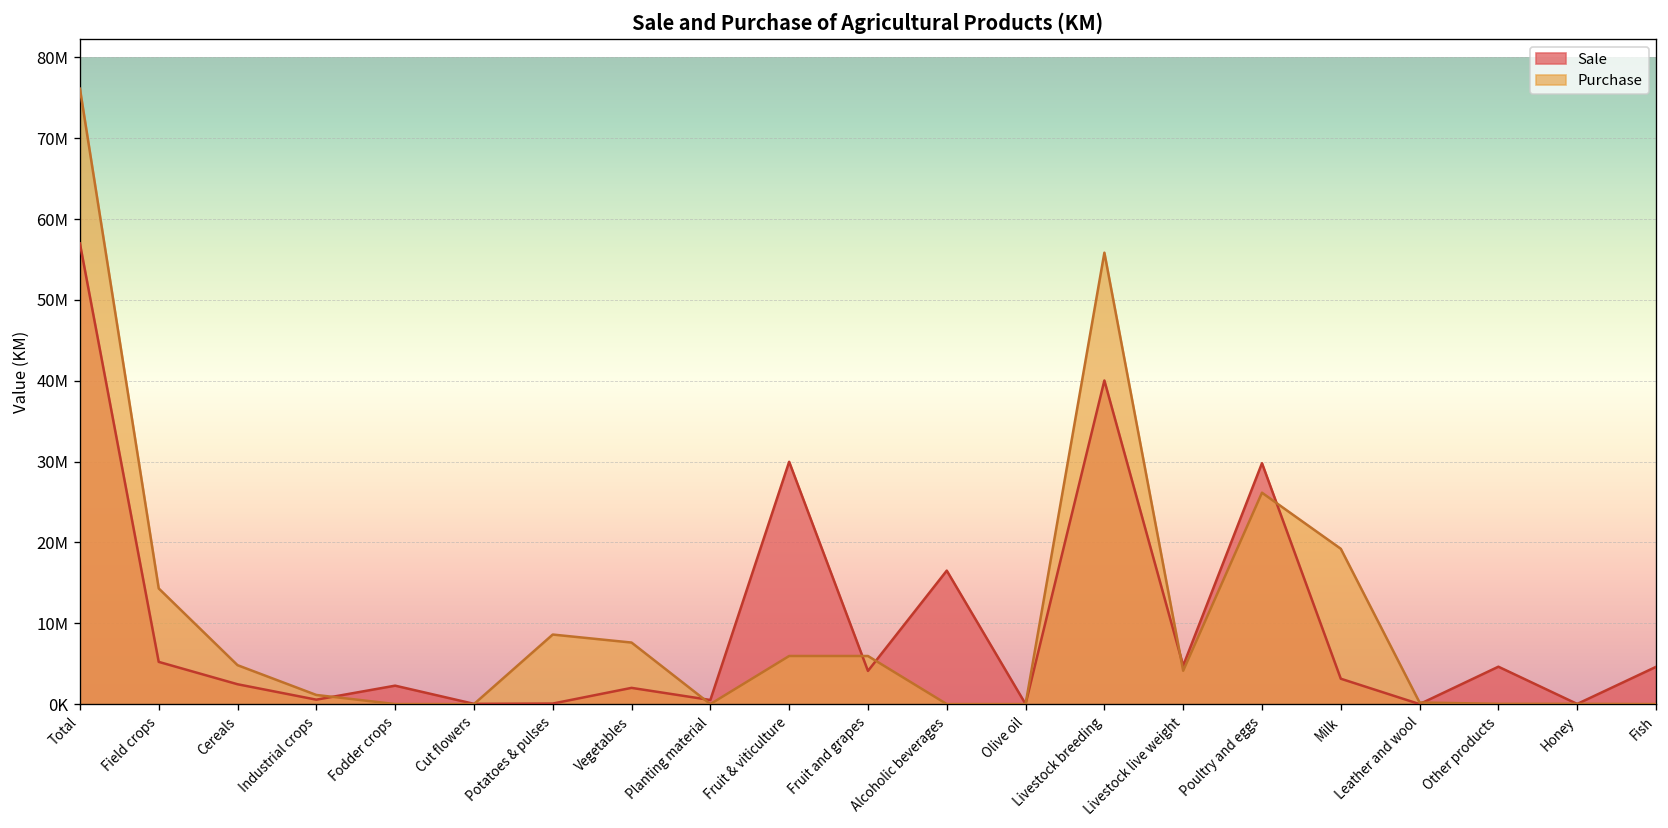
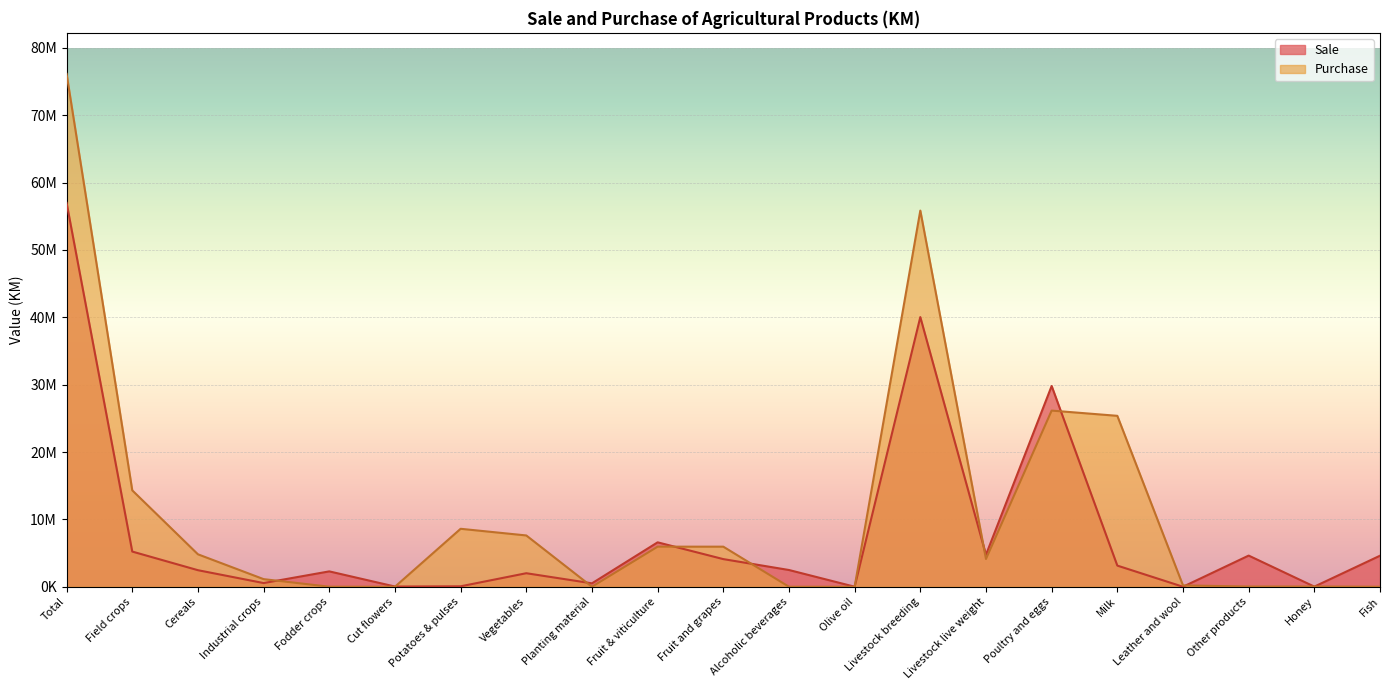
  {
    "Sale": {
      "Total": 57000000,
      "Field crops": 5000000,
      "Cereals": 2000000,
      "Industrial crops": 1000000,
      "Fodder crops": 2000000,
      "Potatoes & pulses": 0,
      "Vegetables": 2000000,
      "Planting material": 1000000,
-     "Fruit & viticulture": 30000000,
+     "Fruit & viticulture": 7000000,
      "Fruit and grapes": 4000000,
-     "Alcoholic beverages": 17000000,
+     "Alcoholic beverages": 2000000,
      "Livestock breeding": 40000000,
      "Livestock live weight": 5000000,
      "Poultry and eggs": 30000000,
      "Milk": 3000000,
      "Other products": 5000000,
      "Fish": 5000000
    },
    "Purchase": {
      "Total": 76000000,
      "Field crops": 14000000,
      "Cereals": 5000000,
      "Industrial crops": 1000000,
      "Fodder crops": 0,
      "Potatoes & pulses": 9000000,
      "Vegetables": 8000000,
      "Planting material": 0,
      "Fruit & viticulture": 6000000,
      "Fruit and grapes": 6000000,
      "Alcoholic beverages": 0,
      "Livestock breeding": 56000000,
      "Livestock live weight": 4000000,
      "Poultry and eggs": 26000000,
-     "Milk": 19000000,
+     "Milk": 25000000,
      "Other products": 0,
      "Fish": 0
    }
  }
